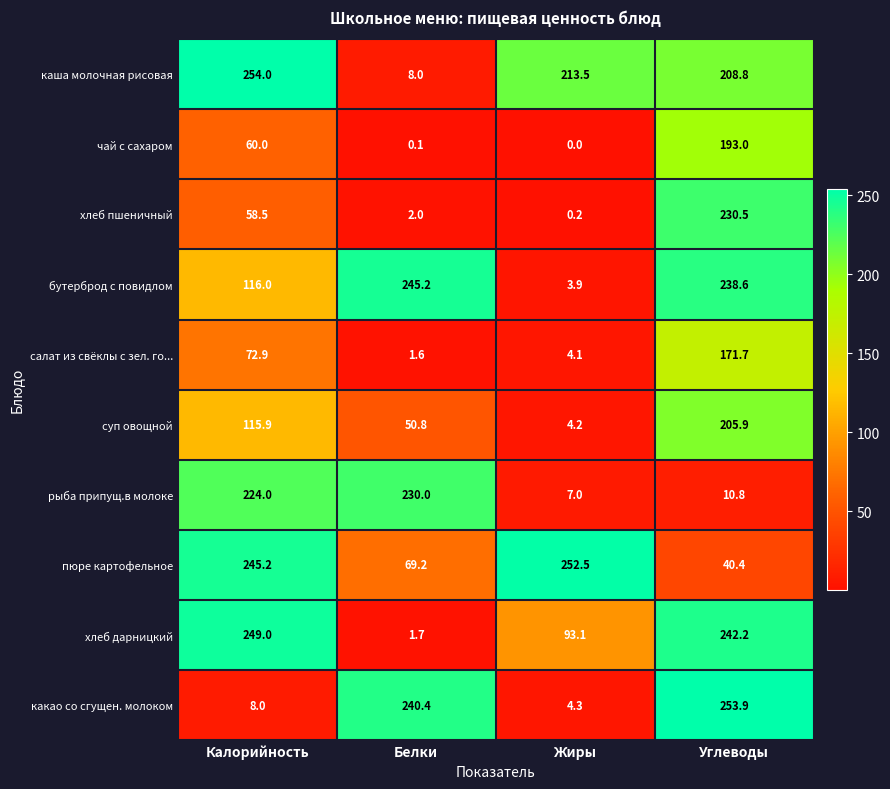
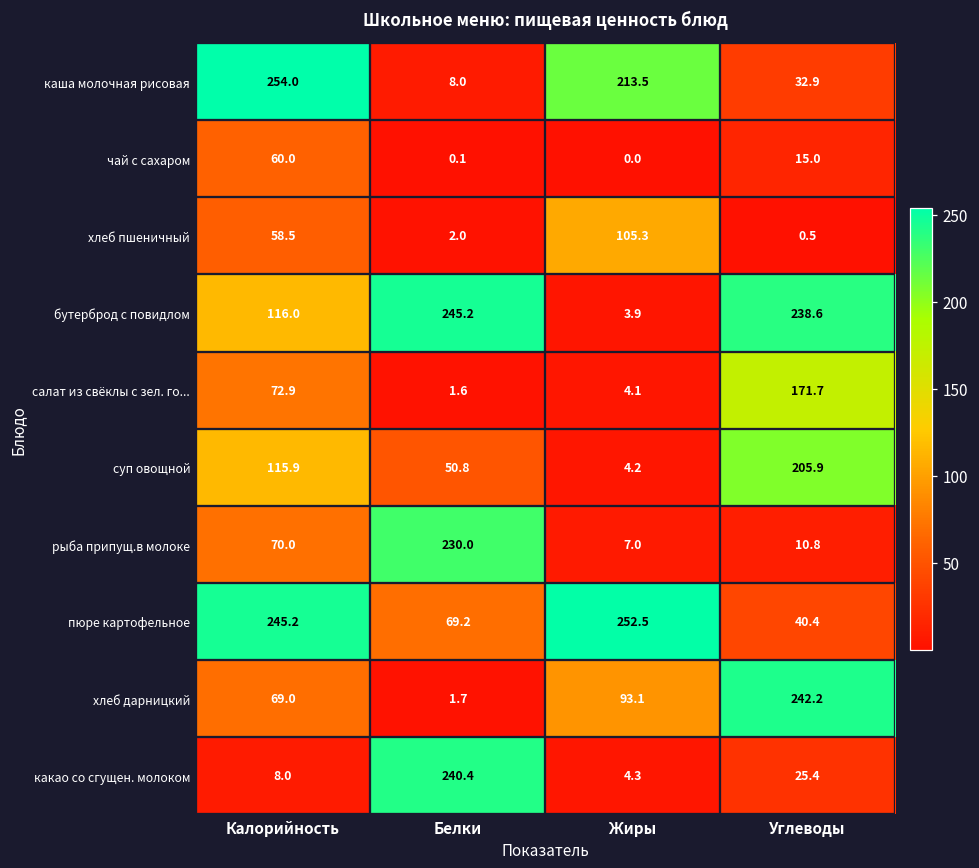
  {
    "каша молочная рисовая": {
      "Калорийность": 254.0,
      "Белки": 8.0,
      "Жиры": 213.5,
-     "Углеводы": 208.8
+     "Углеводы": 32.9
    },
    "чай с сахаром": {
      "Калорийность": 60.0,
      "Белки": 0.1,
      "Жиры": 0.0,
-     "Углеводы": 193.0
+     "Углеводы": 15.0
    },
    "хлеб пшеничный": {
      "Калорийность": 58.5,
      "Белки": 2.0,
-     "Жиры": 0.2,
-     "Углеводы": 230.5
+     "Жиры": 105.3,
+     "Углеводы": 0.5
    },
    "бутерброд с повидлом": {
      "Калорийность": 116.0,
      "Белки": 245.2,
      "Жиры": 3.9,
      "Углеводы": 238.6
    },
    "салат из свёклы с зел. го...": {
      "Калорийность": 72.9,
      "Белки": 1.6,
      "Жиры": 4.1,
      "Углеводы": 171.7
    },
    "суп овощной": {
      "Калорийность": 115.9,
      "Белки": 50.8,
      "Жиры": 4.2,
      "Углеводы": 205.9
    },
    "рыба припущ.в молоке": {
-     "Калорийность": 224.0,
+     "Калорийность": 70.0,
      "Белки": 230.0,
      "Жиры": 7.0,
      "Углеводы": 10.8
    },
    "пюре картофельное": {
      "Калорийность": 245.2,
      "Белки": 69.2,
      "Жиры": 252.5,
      "Углеводы": 40.4
    },
    "хлеб дарницкий": {
-     "Калорийность": 249.0,
+     "Калорийность": 69.0,
      "Белки": 1.7,
      "Жиры": 93.1,
      "Углеводы": 242.2
    },
    "какао со сгущен. молоком": {
      "Калорийность": 8.0,
      "Белки": 240.4,
      "Жиры": 4.3,
-     "Углеводы": 253.9
+     "Углеводы": 25.4
    }
  }
